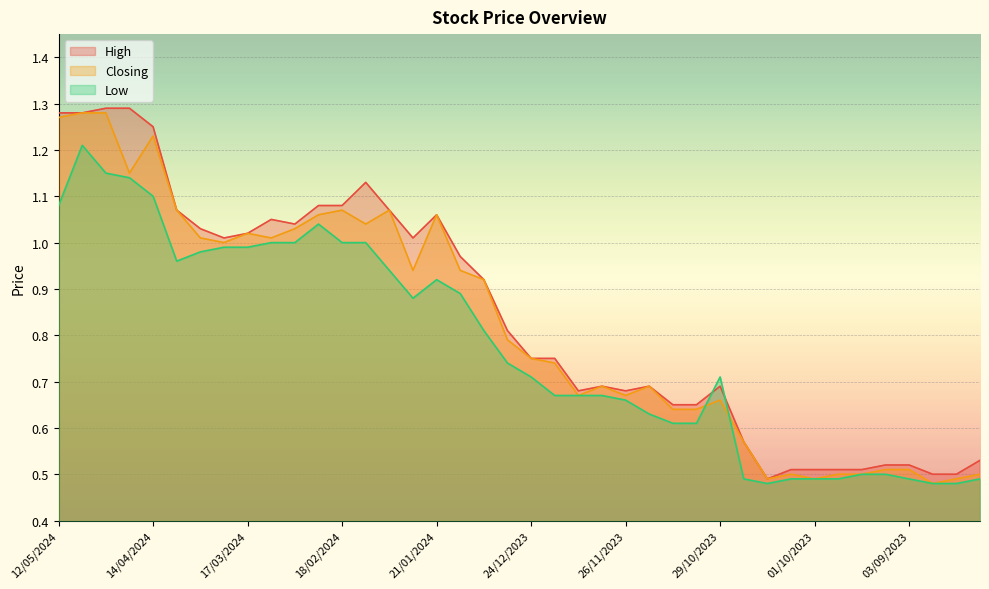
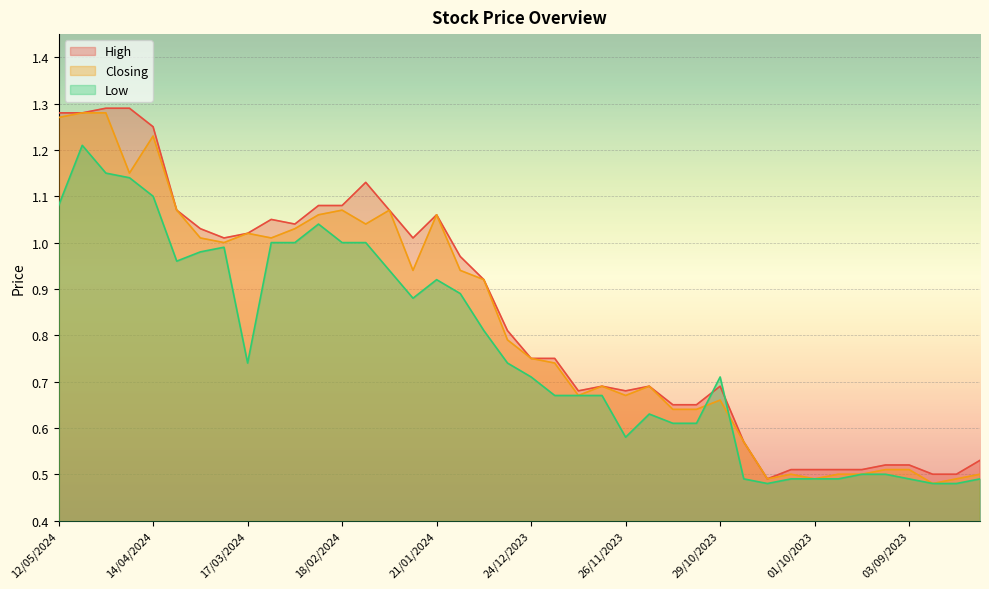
  {
    "Low": {
      "12/05/2024": 1.08,
      "14/04/2024": 1.10,
-     "17/03/2024": 0.99,
+     "17/03/2024": 0.74,
      "18/02/2024": 1.00,
      "21/01/2024": 0.92,
      "24/12/2023": 0.71,
-     "26/11/2023": 0.66,
+     "26/11/2023": 0.58,
      "29/10/2023": 0.71,
      "03/09/2023": 0.49
    }
  }
